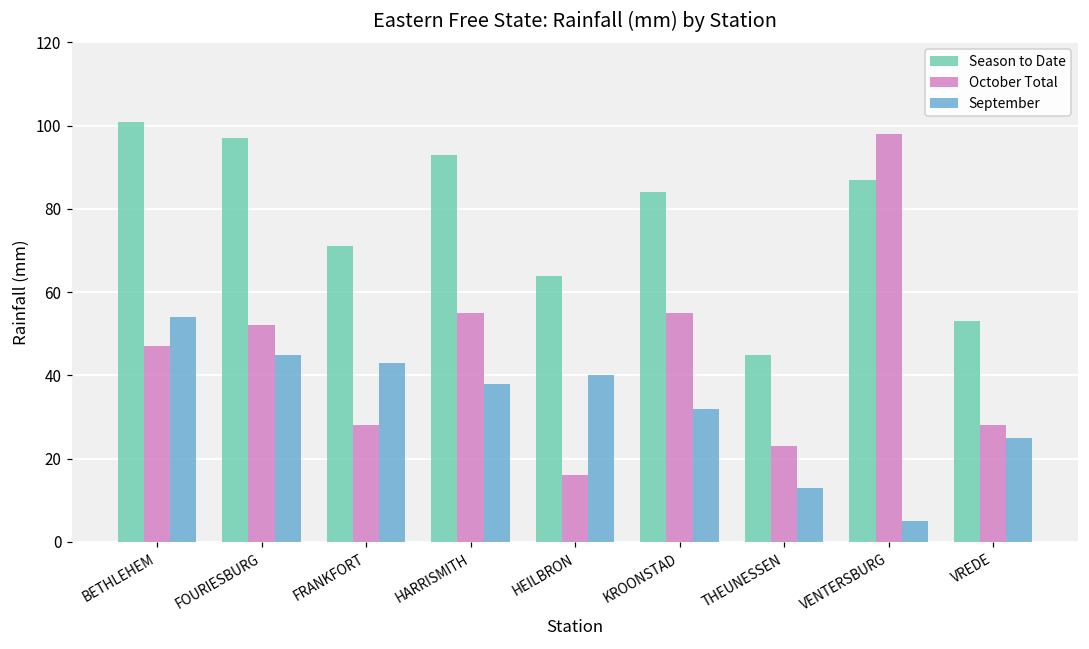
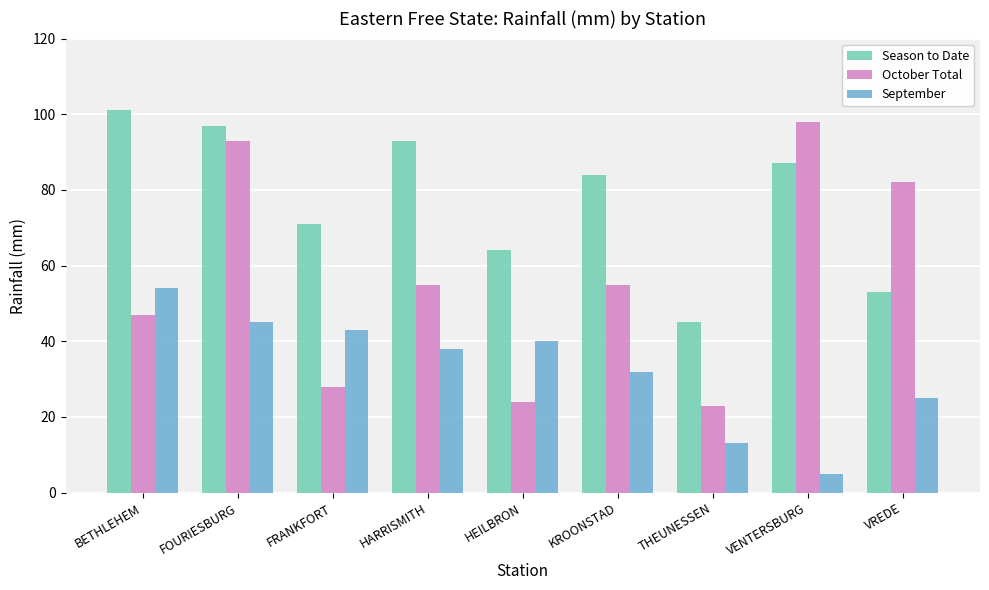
  {
    "October Total": {
      "BETHLEHEM": 47,
-     "FOURIESBURG": 52,
+     "FOURIESBURG": 93,
      "FRANKFORT": 28,
      "HARRISMITH": 55,
-     "HEILBRON": 16,
+     "HEILBRON": 24,
      "KROONSTAD": 55,
      "THEUNESSEN": 23,
      "VENTERSBURG": 98,
-     "VREDE": 28
+     "VREDE": 82
    }
  }
